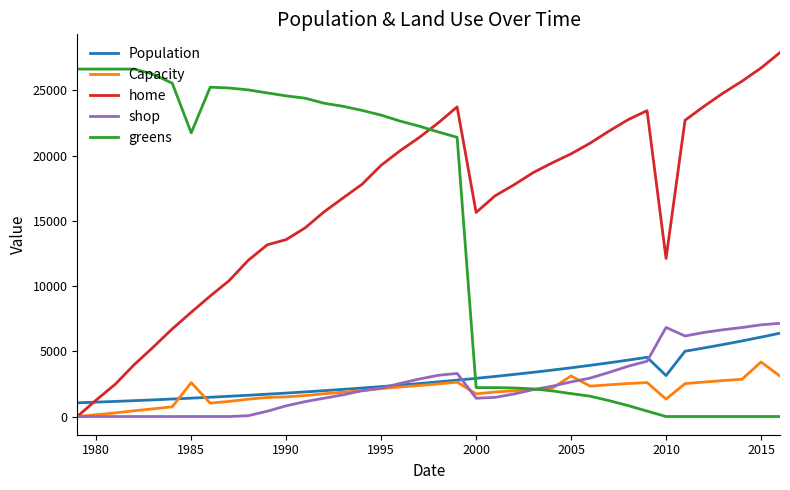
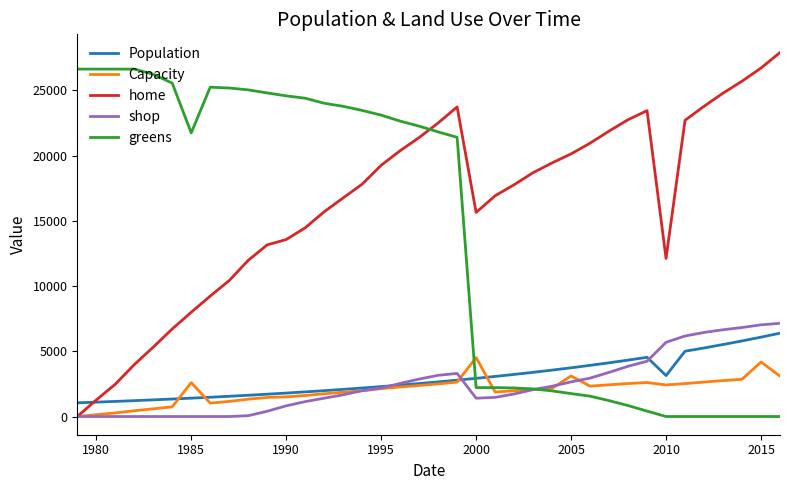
  {
    "Population": {
      "1985": 1400,
      "1990": 1800,
      "2000": 2900,
      "2005": 3700,
      "2010": 3100,
      "2015": 6100
    },
    "Capacity": {
      "1985": 2600,
      "1990": 1500,
-     "2000": 1700,
+     "2000": 4500,
      "2005": 3100,
-     "2010": 1300,
+     "2010": 2400,
      "2015": 4200
    },
    "home": {
      "1985": 8000,
      "1990": 13600,
      "1995": 19300,
      "2000": 15600,
      "2005": 20100,
      "2010": 12100,
      "2015": 26700
    },
    "shop": {
      "1985": 0,
      "1990": 800,
      "2000": 1400,
      "2005": 2700,
-     "2010": 6800,
+     "2010": 5700,
      "2015": 7000
    },
    "greens": {
      "1980": 26600,
      "1985": 21700,
      "1990": 24600,
      "1995": 23100,
      "2000": 2200,
      "2005": 1800,
      "2010": 0,
      "2015": 0
    }
  }
